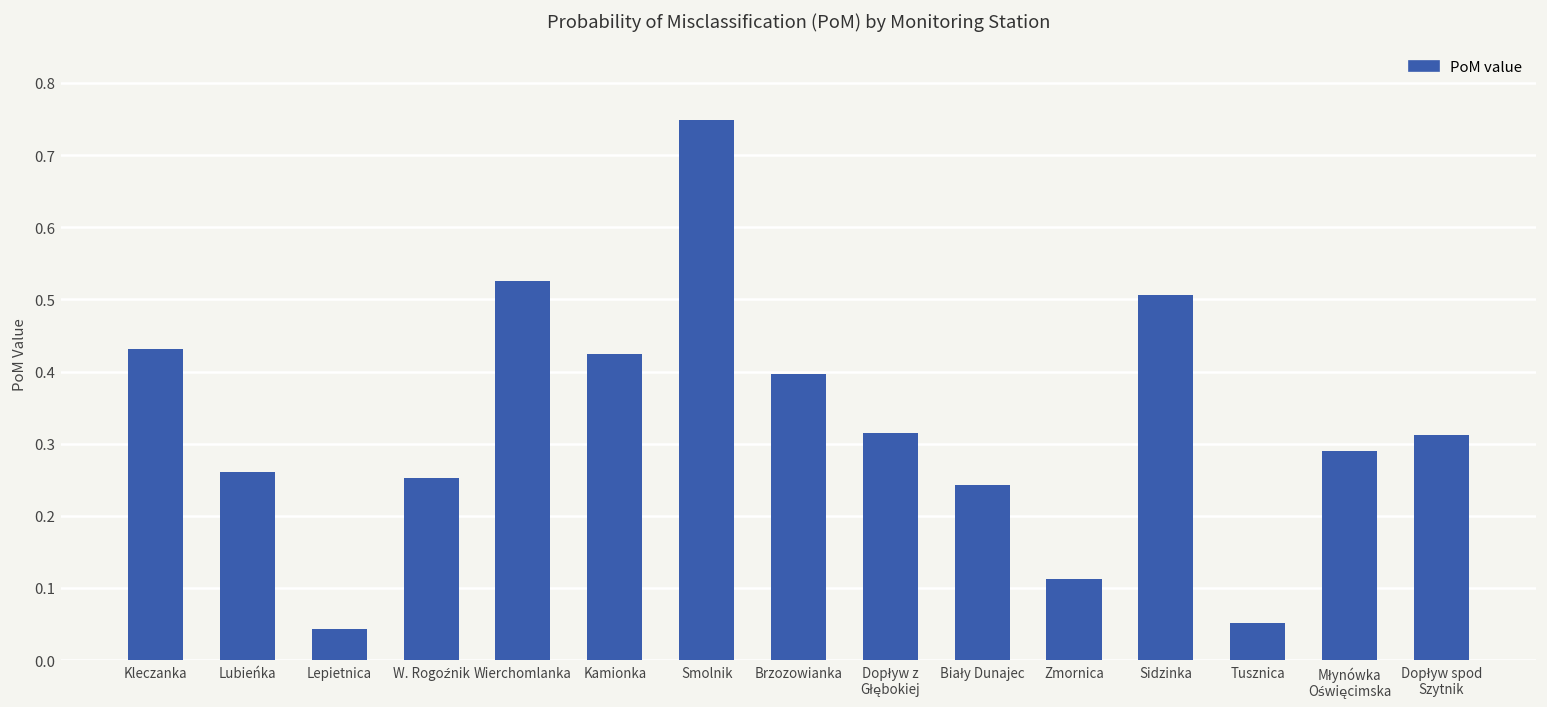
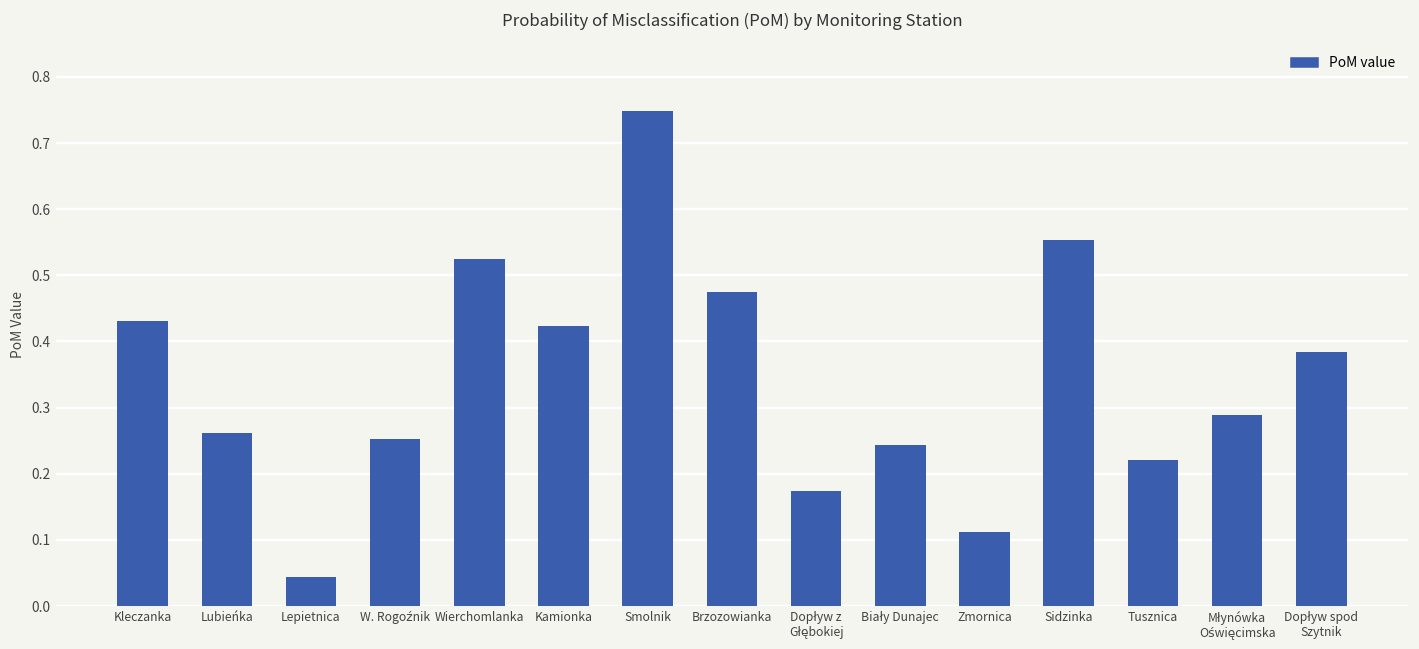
  {
    "Kleczanka": 0.43,
    "Lubieńka": 0.26,
    "Lepietnica": 0.04,
    "W. Rogoźnik": 0.25,
    "Wierchomlanka": 0.52,
    "Kamionka": 0.42,
    "Smolnik": 0.75,
-   "Brzozowianka": 0.40,
-   "Dopływ z Głębokiej": 0.31,
+   "Brzozowianka": 0.48,
+   "Dopływ z Głębokiej": 0.17,
    "Biały Dunajec": 0.24,
    "Zmornica": 0.11,
-   "Sidzinka": 0.51,
-   "Tusznica": 0.05,
+   "Sidzinka": 0.55,
+   "Tusznica": 0.22,
    "Młynówka Oświęcimska": 0.29,
-   "Dopływ spod Szytnik": 0.31
+   "Dopływ spod Szytnik": 0.38
  }
